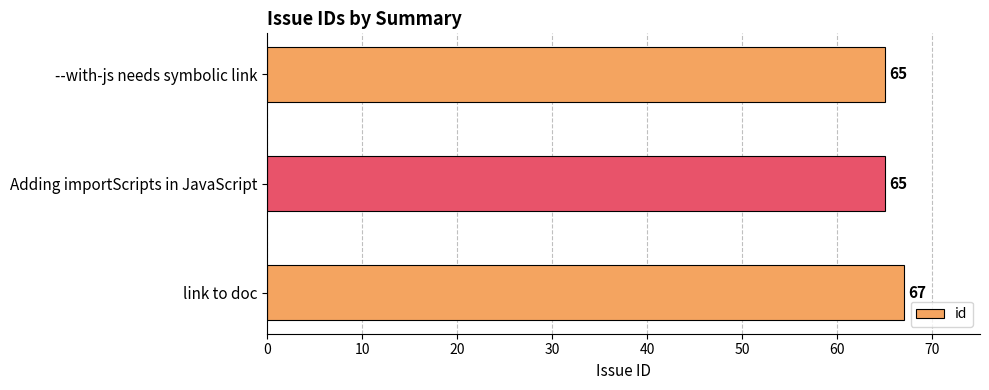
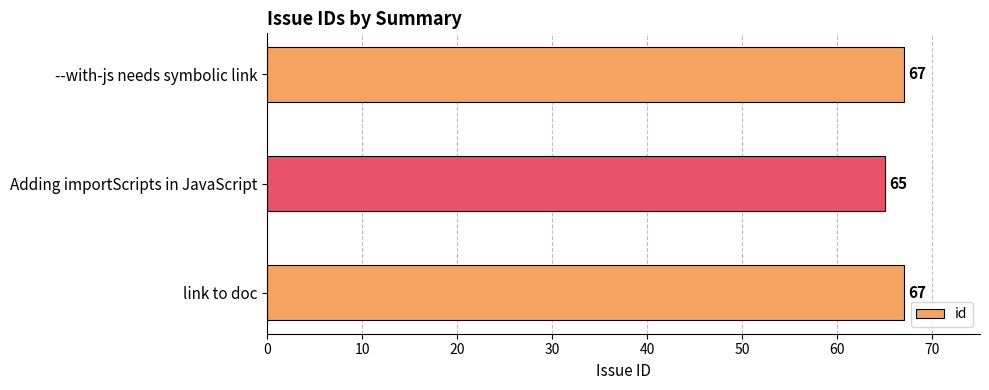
  {
-   "--with-js needs symbolic link": 65,
+   "--with-js needs symbolic link": 67,
    "Adding importScripts in JavaScript": 65,
    "link to doc": 67
  }
